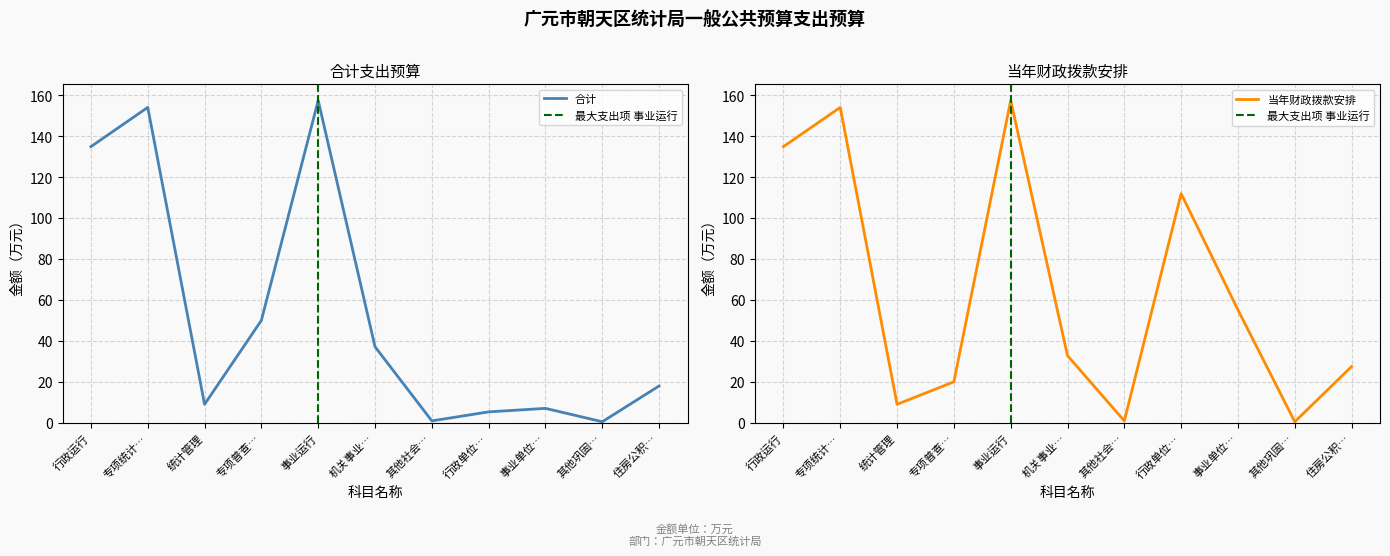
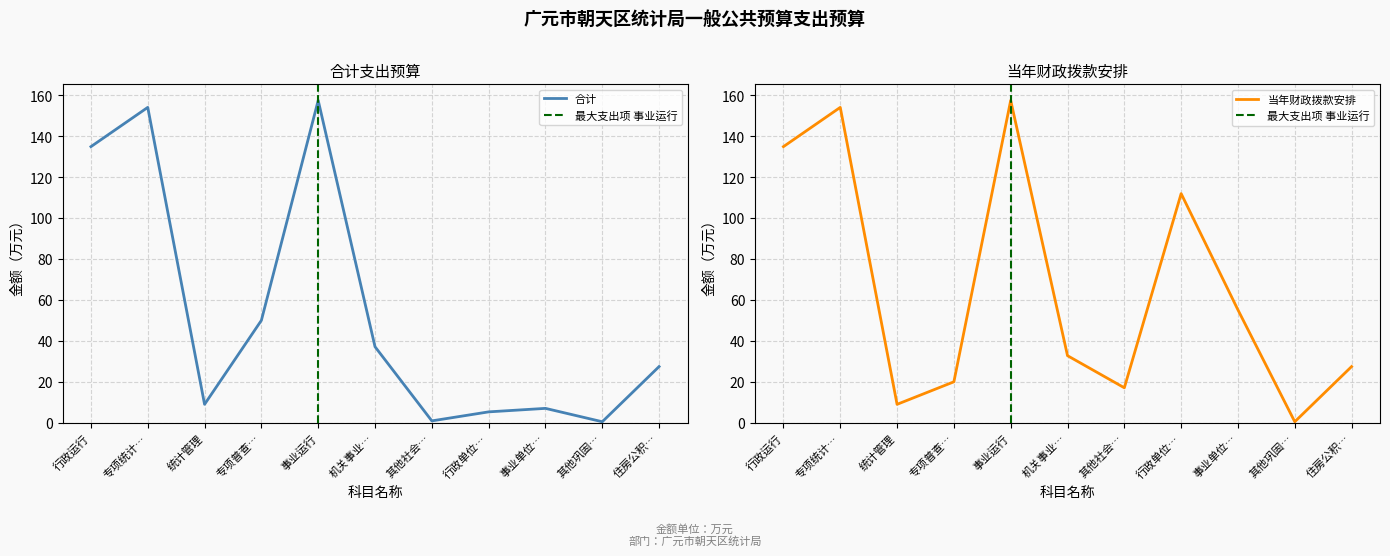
  {
    "合计支出预算": {
      "行政运行": 135,
      "专项统计…": 154,
      "统计管理": 9,
      "专项普查…": 50,
      "事业运行": 157,
      "机关事业…": 37,
      "其他社会…": 1,
      "行政单位…": 5,
      "事业单位…": 7,
      "其他巩固…": 1,
-     "住房公积…": 18
+     "住房公积…": 27
    },
    "当年财政拨款安排": {
      "行政运行": 135,
      "专项统计…": 154,
      "统计管理": 9,
      "专项普查…": 20,
      "事业运行": 157,
      "机关事业…": 33,
-     "其他社会…": 1,
+     "其他社会…": 17,
      "行政单位…": 112,
      "事业单位…": 55,
      "其他巩固…": 1,
      "住房公积…": 27
    }
  }
